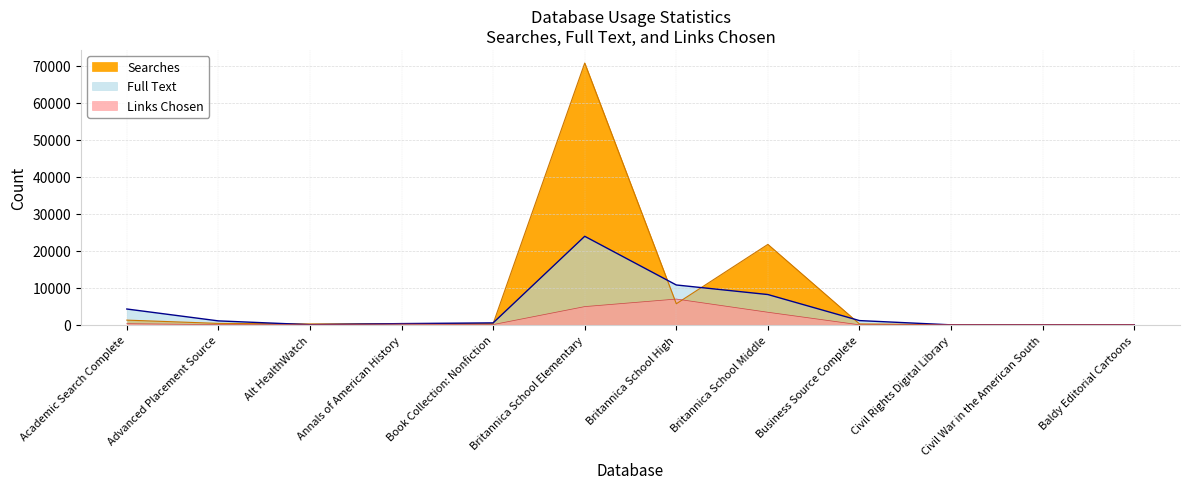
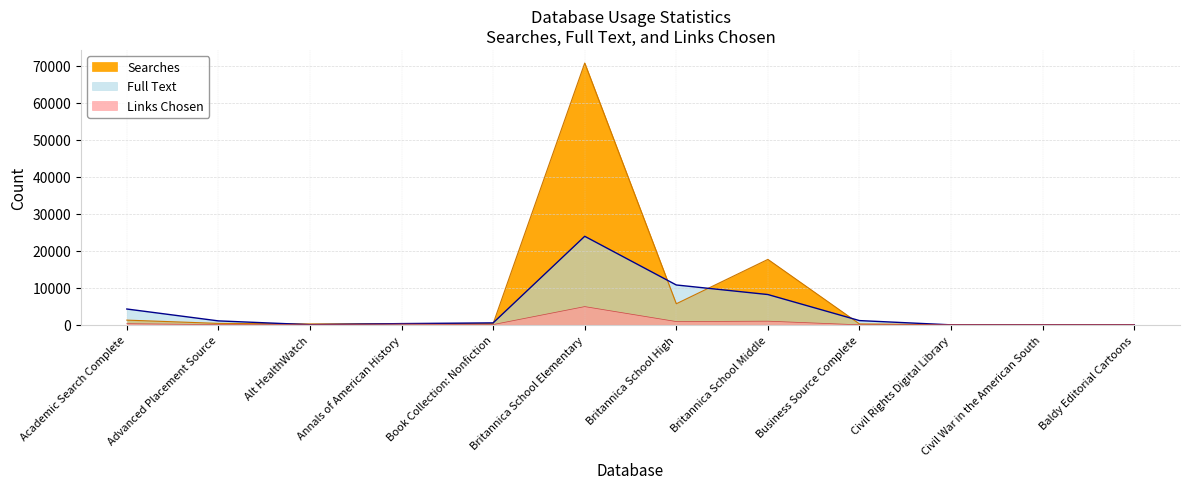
  {
    "Searches": {
      "Academic Search Complete": 1000,
      "Britannica School Elementary": 71000,
      "Britannica School High": 6000,
-     "Britannica School Middle": 22000
+     "Britannica School Middle": 18000
    },
    "Full Text": {
      "Academic Search Complete": 4000,
      "Britannica School Elementary": 24000,
      "Britannica School High": 11000,
      "Britannica School Middle": 8000,
      "Business Source Complete": 1000
    },
    "Links Chosen": {
      "Academic Search Complete": 0,
      "Britannica School Elementary": 5000,
-     "Britannica School High": 7000,
-     "Britannica School Middle": 3000
+     "Britannica School High": 1000,
+     "Britannica School Middle": 1000
    }
  }
